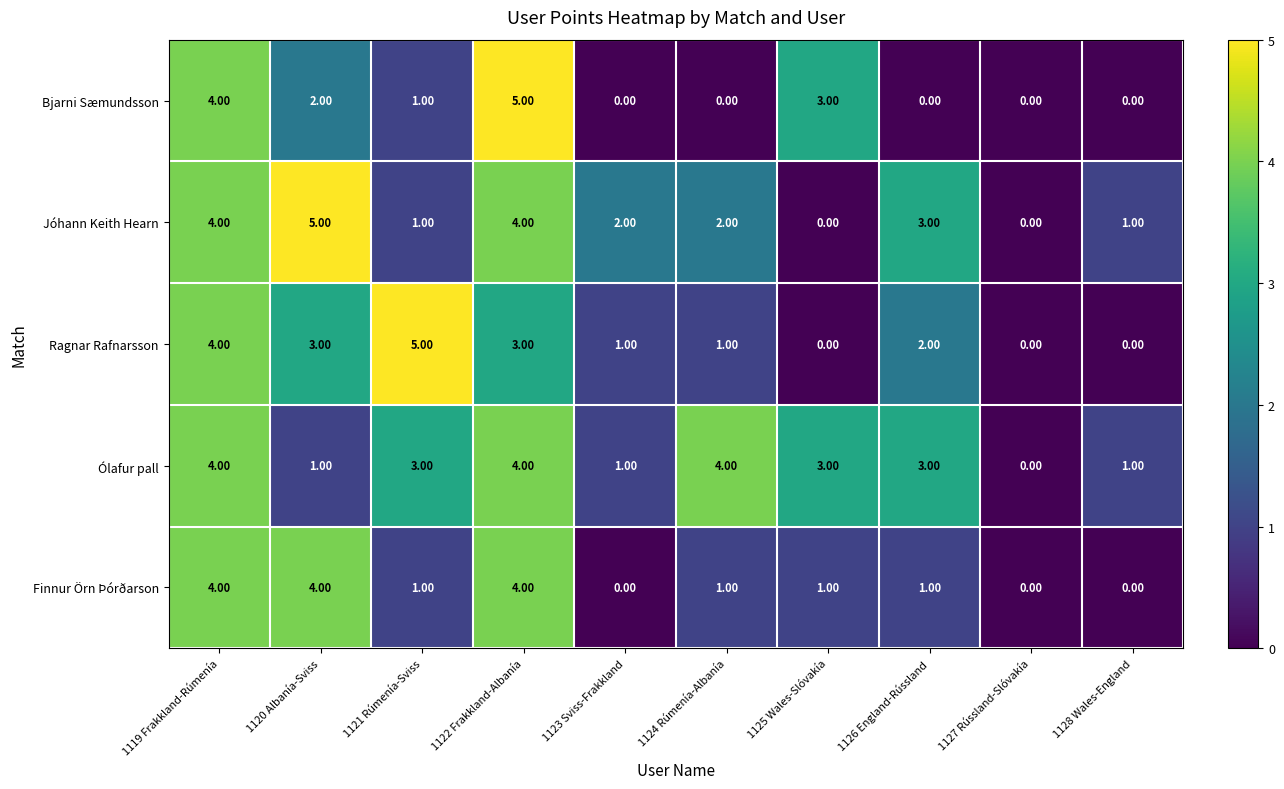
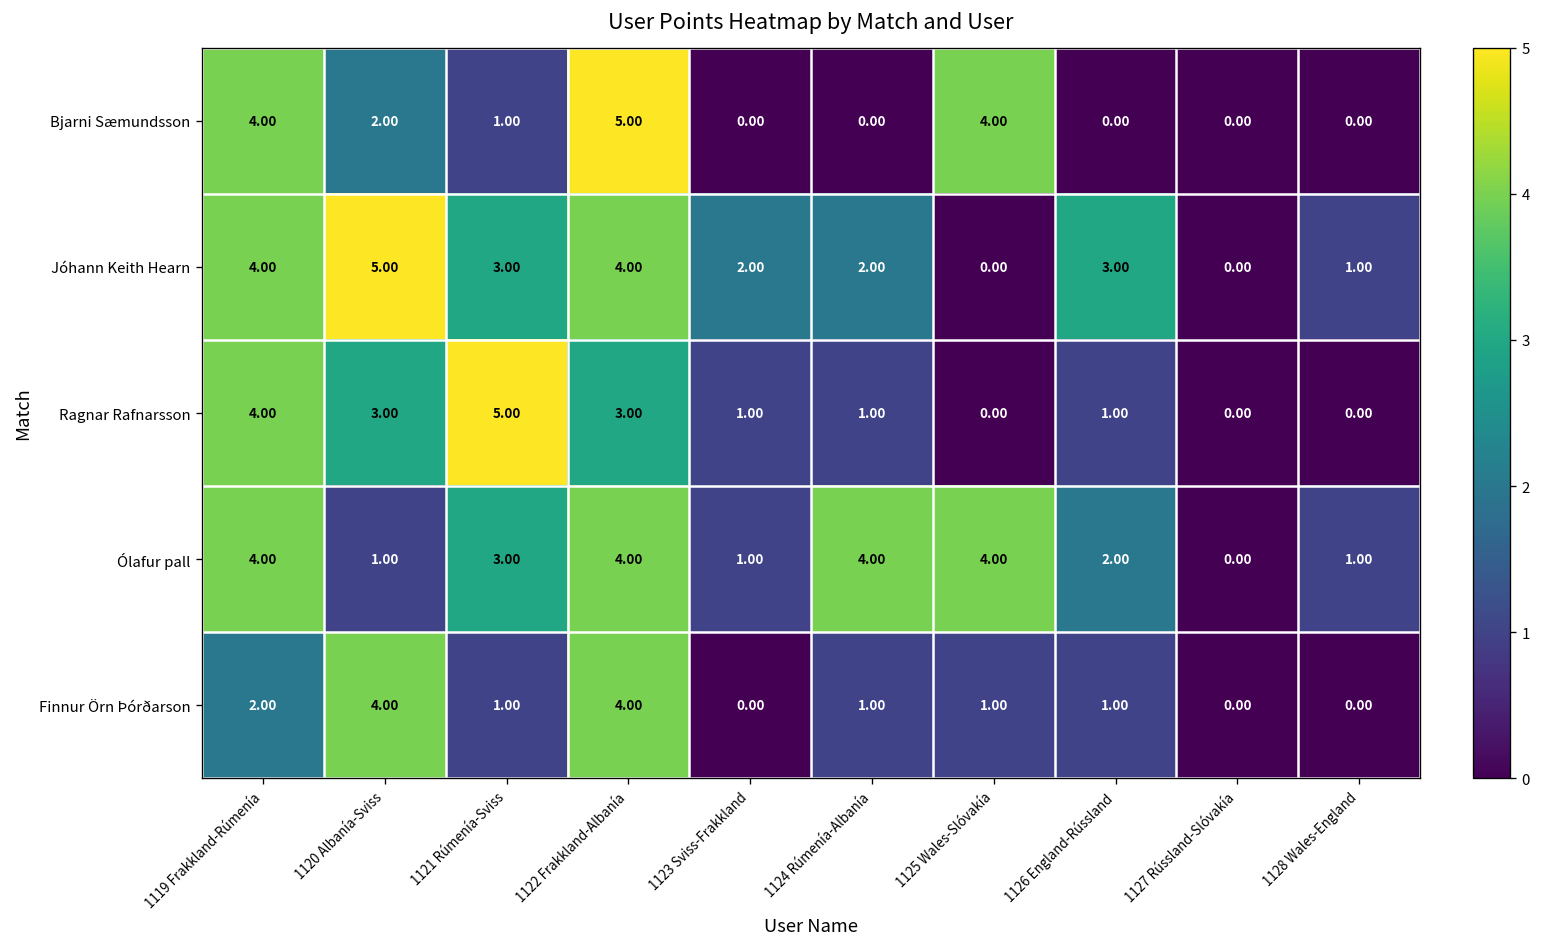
  {
    "Bjarni Sæmundsson": {
      "1119 Frakkland-Rúmenía": 4.00,
      "1120 Albanía-Sviss": 2.00,
      "1121 Rúmenía-Sviss": 1.00,
      "1122 Frakkland-Albanía": 5.00,
      "1123 Sviss-Frakkland": 0.00,
      "1124 Rúmenía-Albanía": 0.00,
-     "1125 Wales-Slóvakía": 3.00,
+     "1125 Wales-Slóvakía": 4.00,
      "1126 England-Rússland": 0.00,
      "1127 Rússland-Slóvakía": 0.00,
      "1128 Wales-England": 0.00
    },
    "Jóhann Keith Hearn": {
      "1119 Frakkland-Rúmenía": 4.00,
      "1120 Albanía-Sviss": 5.00,
-     "1121 Rúmenía-Sviss": 1.00,
+     "1121 Rúmenía-Sviss": 3.00,
      "1122 Frakkland-Albanía": 4.00,
      "1123 Sviss-Frakkland": 2.00,
      "1124 Rúmenía-Albanía": 2.00,
      "1125 Wales-Slóvakía": 0.00,
      "1126 England-Rússland": 3.00,
      "1127 Rússland-Slóvakía": 0.00,
      "1128 Wales-England": 1.00
    },
    "Ragnar Rafnarsson": {
      "1119 Frakkland-Rúmenía": 4.00,
      "1120 Albanía-Sviss": 3.00,
      "1121 Rúmenía-Sviss": 5.00,
      "1122 Frakkland-Albanía": 3.00,
      "1123 Sviss-Frakkland": 1.00,
      "1124 Rúmenía-Albanía": 1.00,
      "1125 Wales-Slóvakía": 0.00,
-     "1126 England-Rússland": 2.00,
+     "1126 England-Rússland": 1.00,
      "1127 Rússland-Slóvakía": 0.00,
      "1128 Wales-England": 0.00
    },
    "Ólafur pall": {
      "1119 Frakkland-Rúmenía": 4.00,
      "1120 Albanía-Sviss": 1.00,
      "1121 Rúmenía-Sviss": 3.00,
      "1122 Frakkland-Albanía": 4.00,
      "1123 Sviss-Frakkland": 1.00,
      "1124 Rúmenía-Albanía": 4.00,
-     "1125 Wales-Slóvakía": 3.00,
-     "1126 England-Rússland": 3.00,
+     "1125 Wales-Slóvakía": 4.00,
+     "1126 England-Rússland": 2.00,
      "1127 Rússland-Slóvakía": 0.00,
      "1128 Wales-England": 1.00
    },
    "Finnur Örn Þórðarson": {
-     "1119 Frakkland-Rúmenía": 4.00,
+     "1119 Frakkland-Rúmenía": 2.00,
      "1120 Albanía-Sviss": 4.00,
      "1121 Rúmenía-Sviss": 1.00,
      "1122 Frakkland-Albanía": 4.00,
      "1123 Sviss-Frakkland": 0.00,
      "1124 Rúmenía-Albanía": 1.00,
      "1125 Wales-Slóvakía": 1.00,
      "1126 England-Rússland": 1.00,
      "1127 Rússland-Slóvakía": 0.00,
      "1128 Wales-England": 0.00
    }
  }
